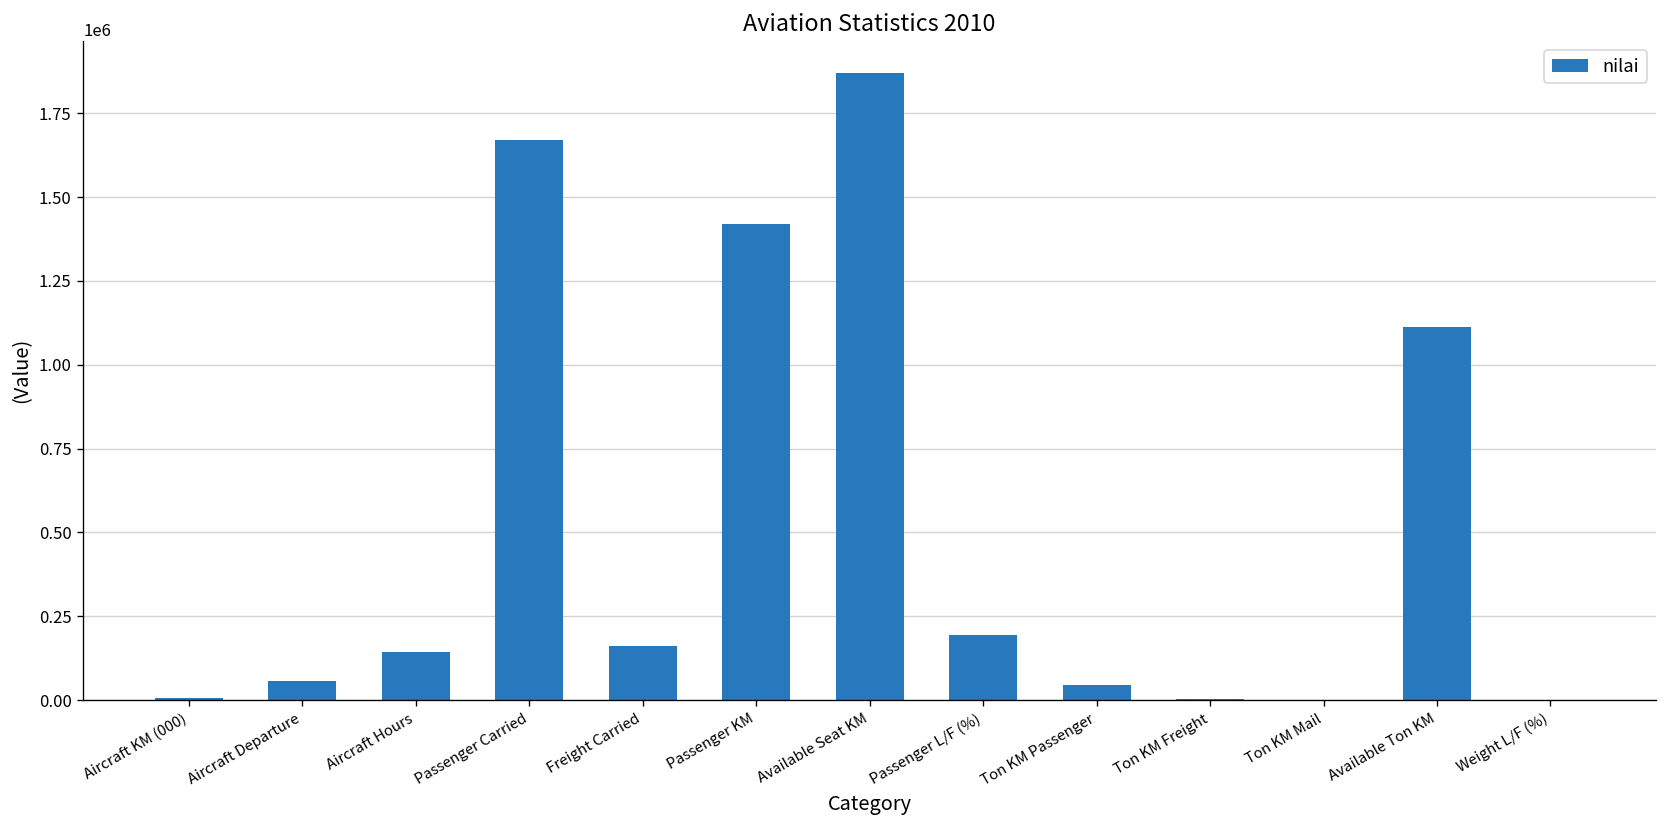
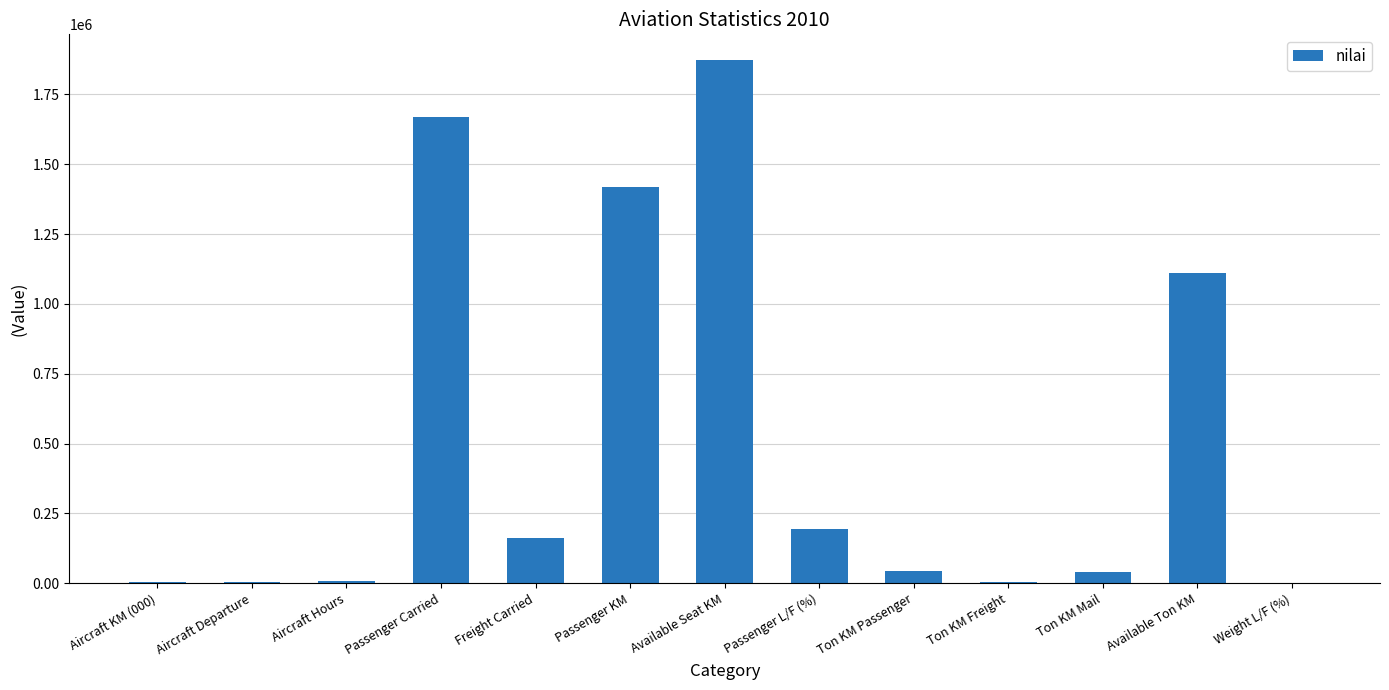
  {
-   "Aircraft Departure": 60000,
-   "Aircraft Hours": 140000,
+   "Aircraft Departure": 0,
+   "Aircraft Hours": 10000,
    "Passenger Carried": 1670000,
    "Freight Carried": 160000,
    "Passenger KM": 1420000,
    "Available Seat KM": 1870000,
    "Passenger L/F (%)": 190000,
    "Ton KM Passenger": 50000,
-   "Ton KM Mail": 0,
+   "Ton KM Mail": 40000,
    "Available Ton KM": 1110000
  }
